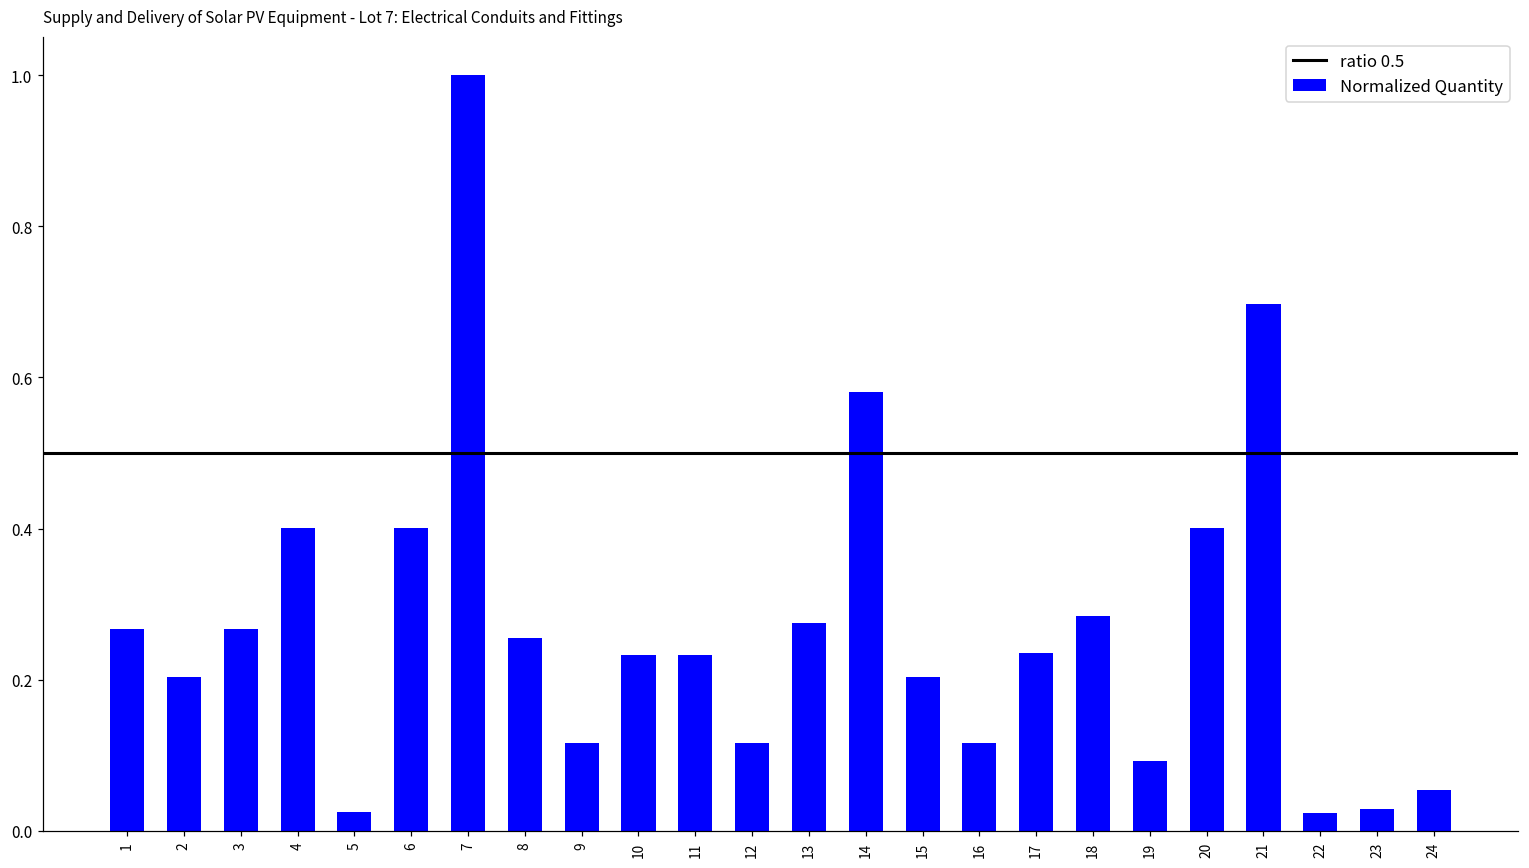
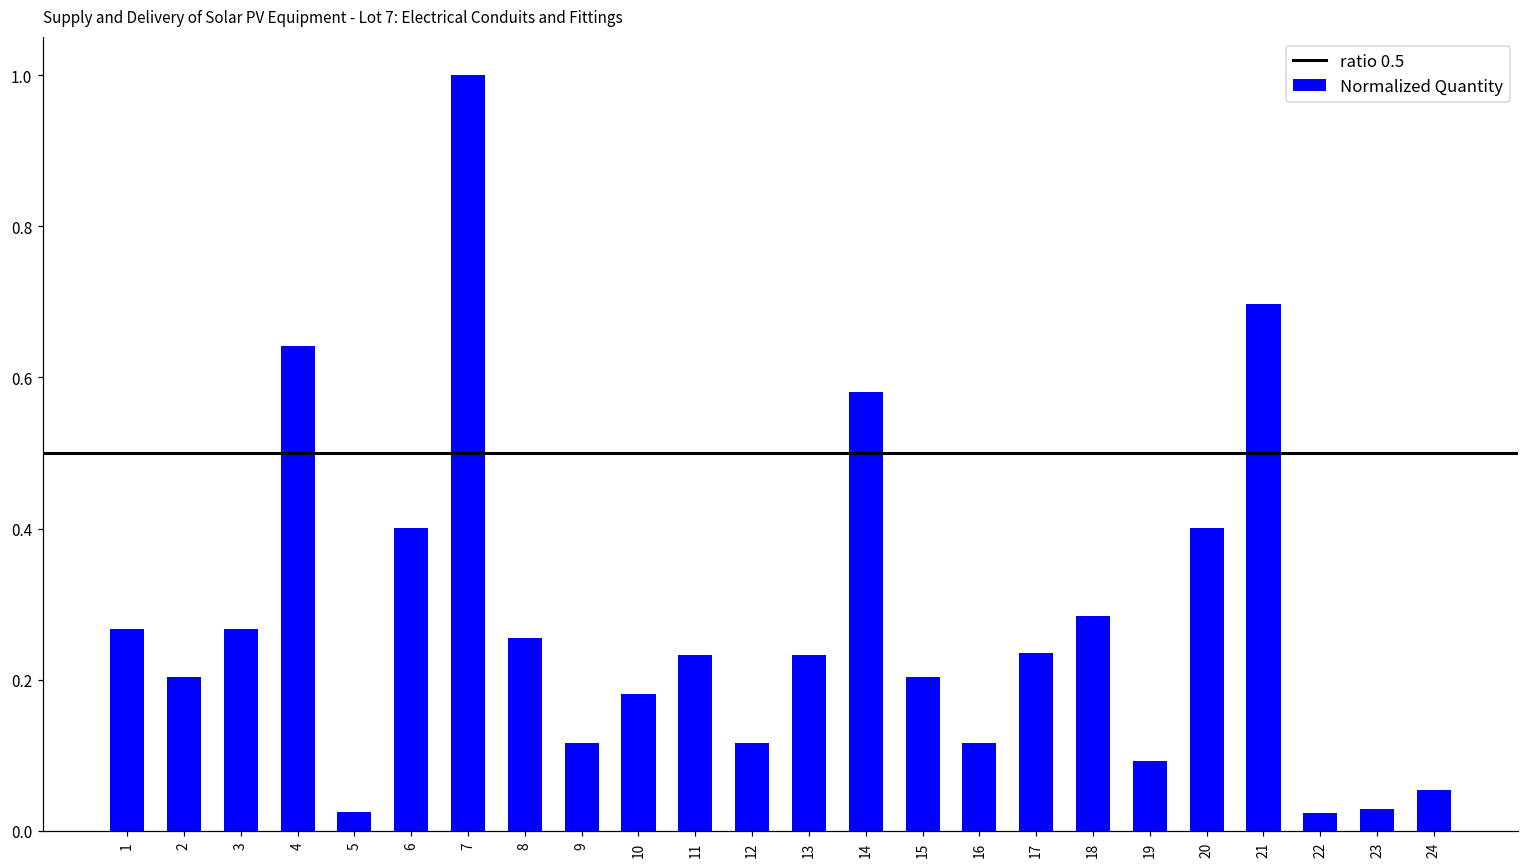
  {
    "1": 0.27,
    "2": 0.20,
    "3": 0.27,
-   "4": 0.40,
+   "4": 0.64,
    "5": 0.03,
    "6": 0.40,
    "7": 1.00,
    "8": 0.26,
    "9": 0.12,
-   "10": 0.23,
+   "10": 0.18,
    "11": 0.23,
    "12": 0.12,
-   "13": 0.28,
+   "13": 0.23,
    "14": 0.58,
    "15": 0.20,
    "16": 0.12,
    "17": 0.24,
    "18": 0.28,
    "19": 0.09,
    "20": 0.40,
    "21": 0.70,
    "22": 0.02,
    "23": 0.03,
    "24": 0.05
  }
